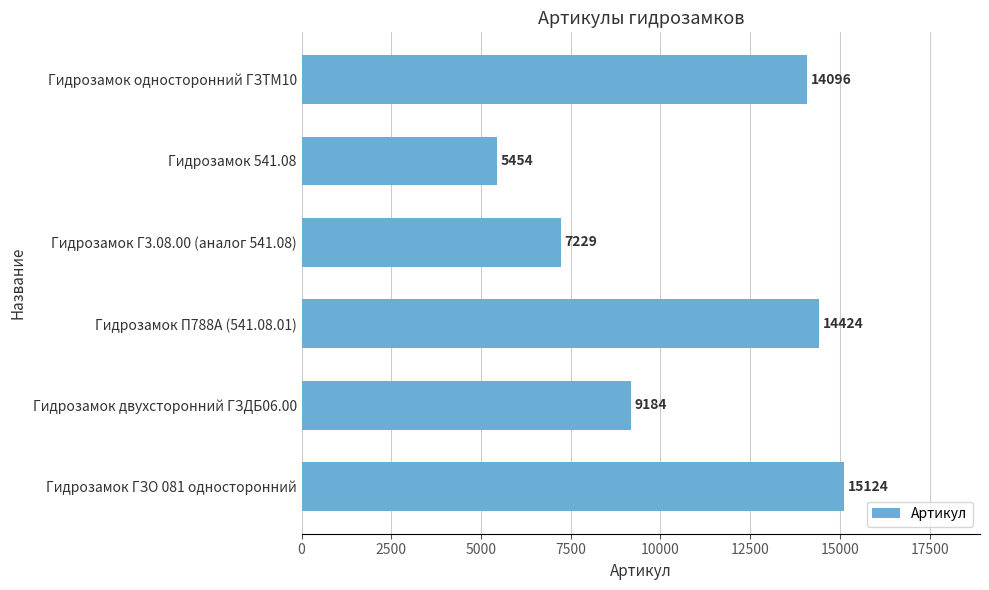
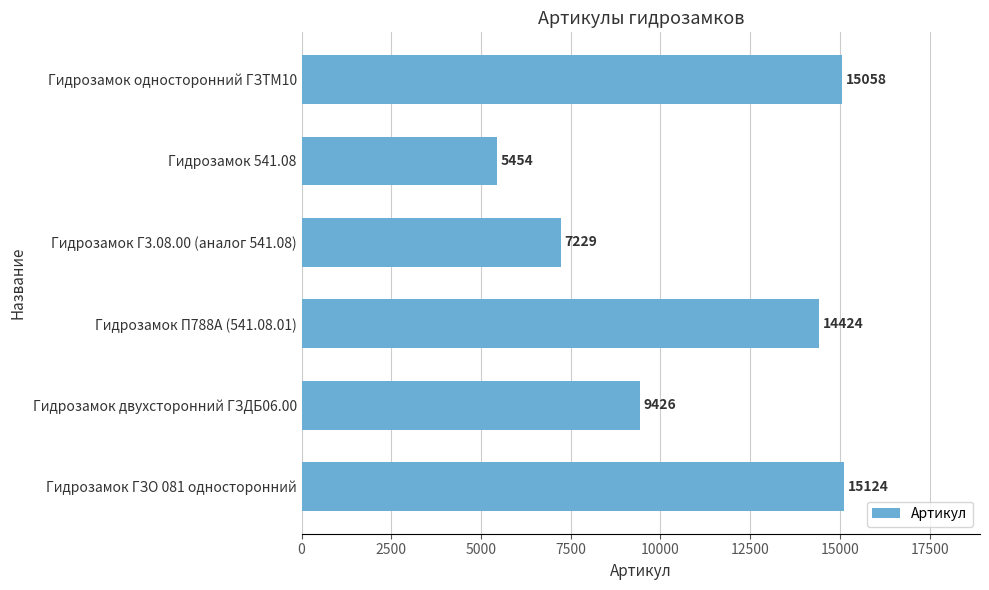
  {
-   "Гидрозамок односторонний ГЗТМ10": 14096,
+   "Гидрозамок односторонний ГЗТМ10": 15058,
    "Гидрозамок 541.08": 5454,
    "Гидрозамок Г3.08.00 (аналог 541.08)": 7229,
    "Гидрозамок П788А (541.08.01)": 14424,
-   "Гидрозамок двухсторонний ГЗДБ06.00": 9184,
+   "Гидрозамок двухсторонний ГЗДБ06.00": 9426,
    "Гидрозамок ГЗО 081 односторонний": 15124
  }
